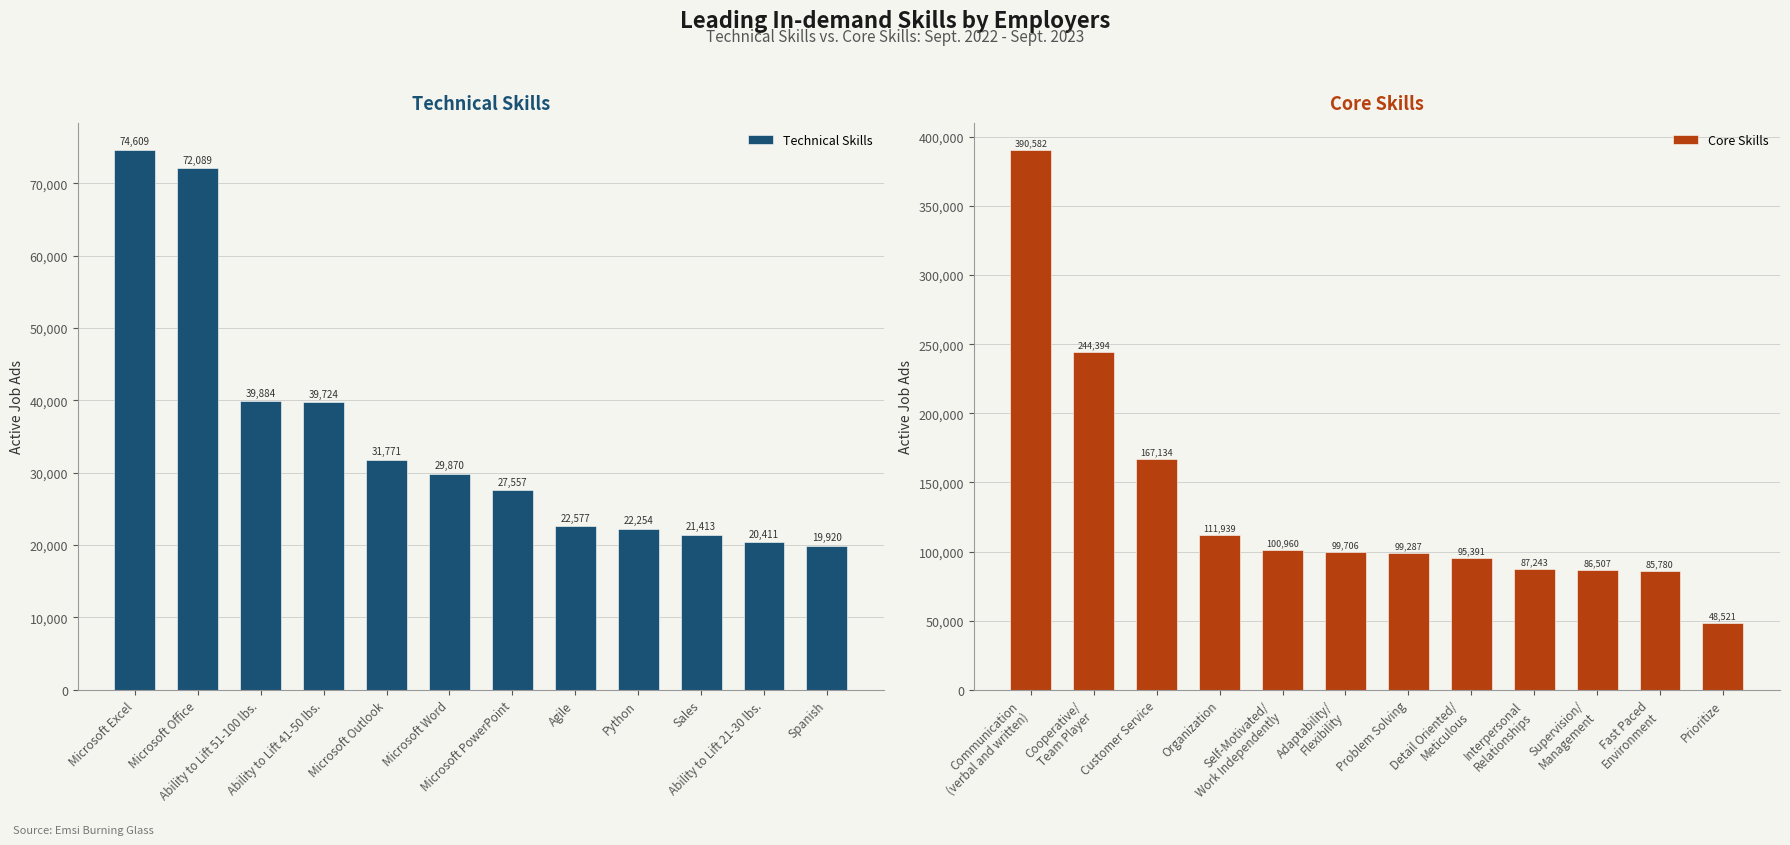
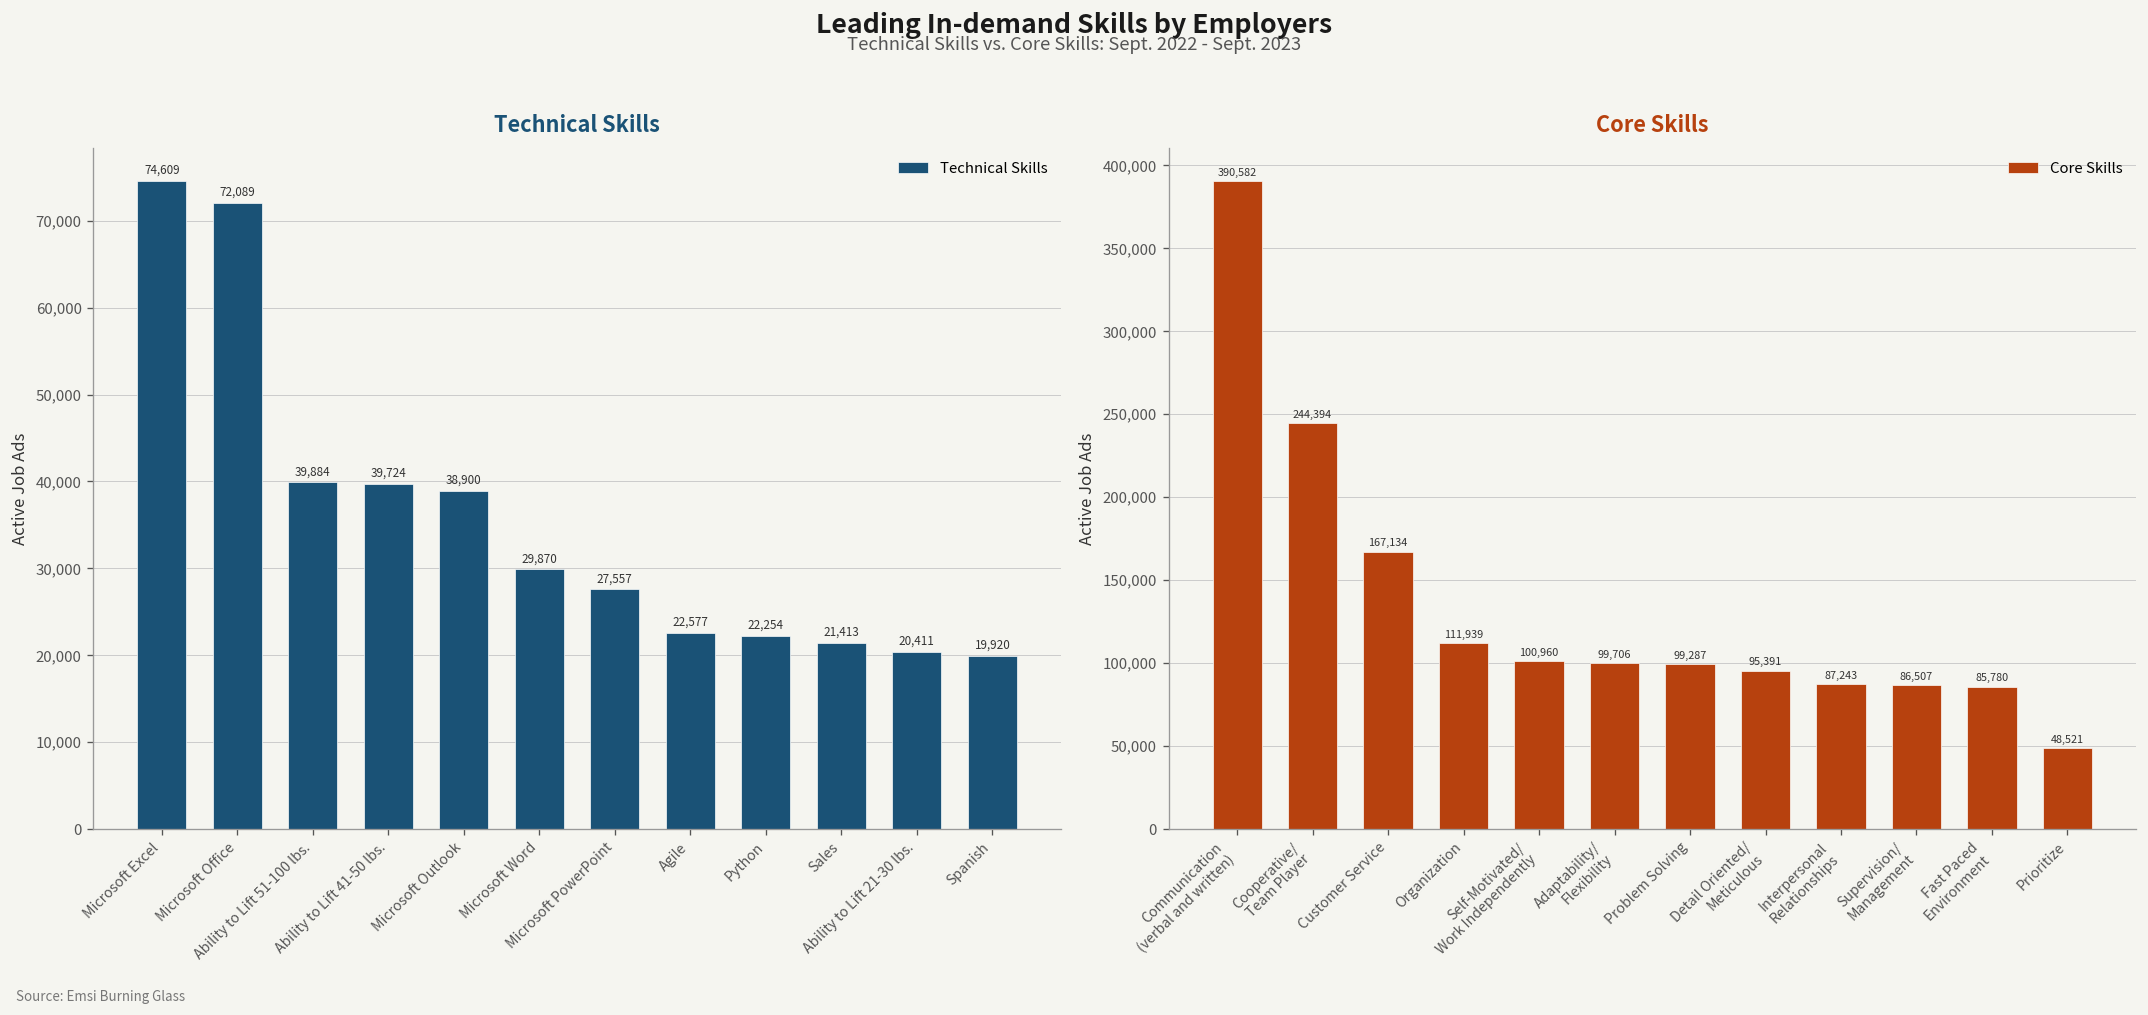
  {
    "Technical Skills": {
      "Microsoft Excel": "74,609",
      "Microsoft Office": "72,089",
      "Ability to Lift 51-100 lbs.": "39,884",
      "Ability to Lift 41-50 lbs.": "39,724",
-     "Microsoft Outlook": "31,771",
+     "Microsoft Outlook": "38,900",
      "Microsoft Word": "29,870",
      "Microsoft PowerPoint": "27,557",
      "Agile": "22,577",
      "Python": "22,254",
      "Sales": "21,413",
      "Ability to Lift 21-30 lbs.": "20,411",
      "Spanish": "19,920"
    },
    "Core Skills": {
      "Communication (verbal and written)": "390,582",
      "Cooperative/ Team Player": "244,394",
      "Customer Service": "167,134",
      "Organization": "111,939",
      "Self-Motivated/ Work Independently": "100,960",
      "Adaptability/ Flexibility": "99,706",
      "Problem Solving": "99,287",
      "Detail Oriented/ Meticulous": "95,391",
      "Interpersonal Relationships": "87,243",
      "Supervision/ Management": "86,507",
      "Fast Paced Environment": "85,780",
      "Prioritize": "48,521"
    }
  }
